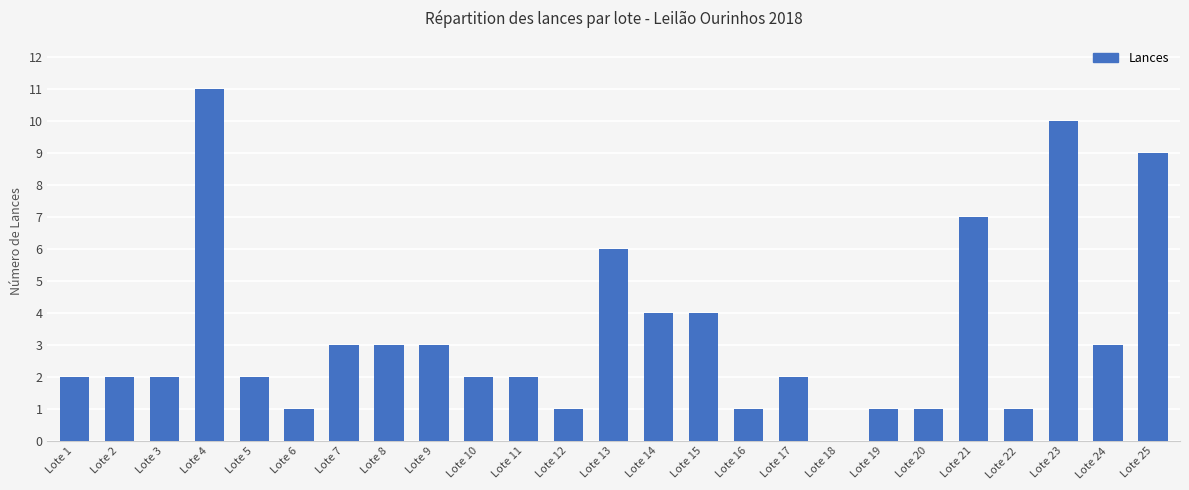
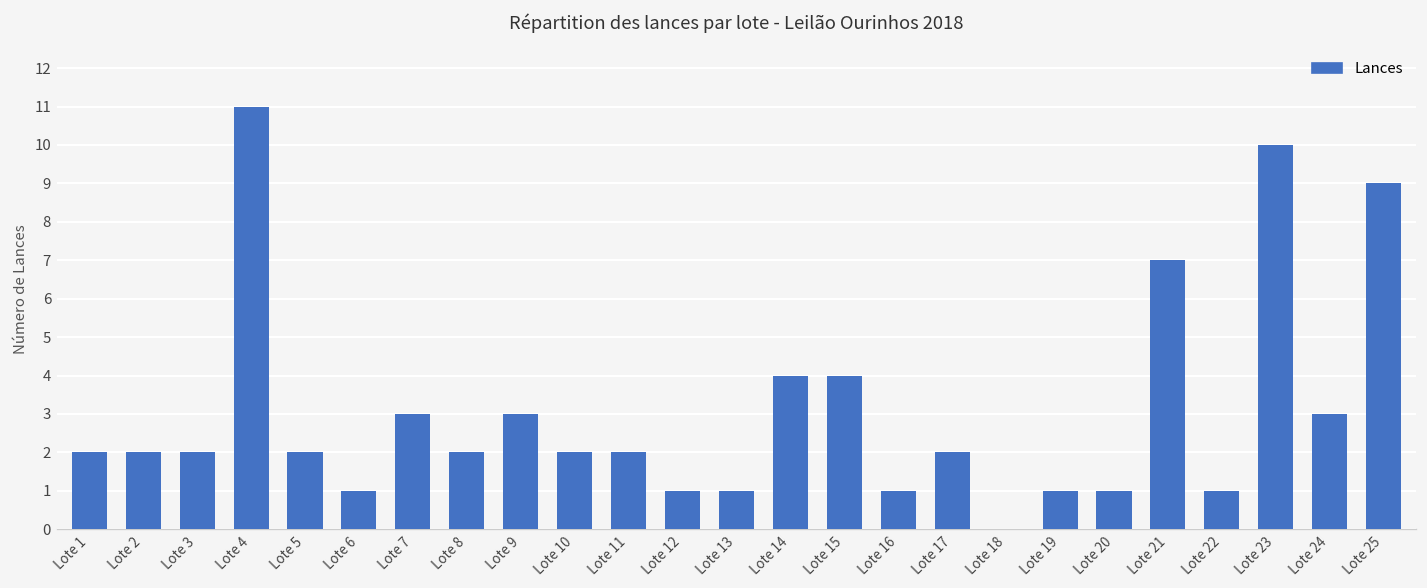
  {
    "Lote 1": 2,
    "Lote 2": 2,
    "Lote 3": 2,
    "Lote 4": 11,
    "Lote 5": 2,
    "Lote 6": 1,
    "Lote 7": 3,
-   "Lote 8": 3,
+   "Lote 8": 2,
    "Lote 9": 3,
    "Lote 10": 2,
    "Lote 11": 2,
    "Lote 12": 1,
-   "Lote 13": 6,
+   "Lote 13": 1,
    "Lote 14": 4,
    "Lote 15": 4,
    "Lote 16": 1,
    "Lote 17": 2,
    "Lote 18": 0,
    "Lote 19": 1,
    "Lote 20": 1,
    "Lote 21": 7,
    "Lote 22": 1,
    "Lote 23": 10,
    "Lote 24": 3,
    "Lote 25": 9
  }
